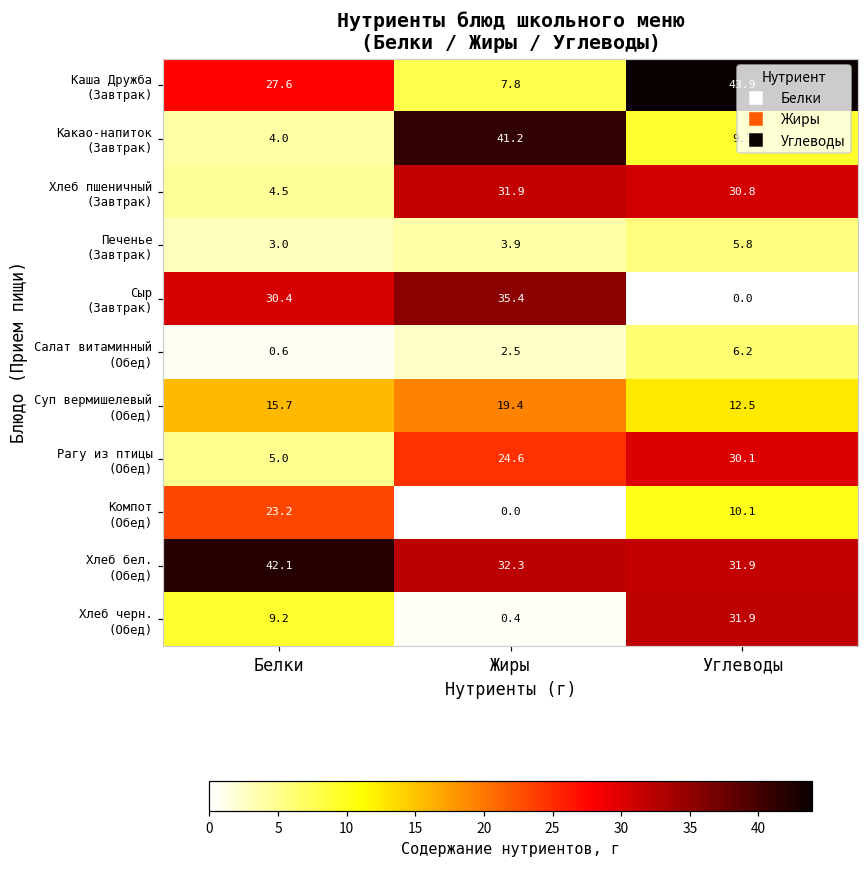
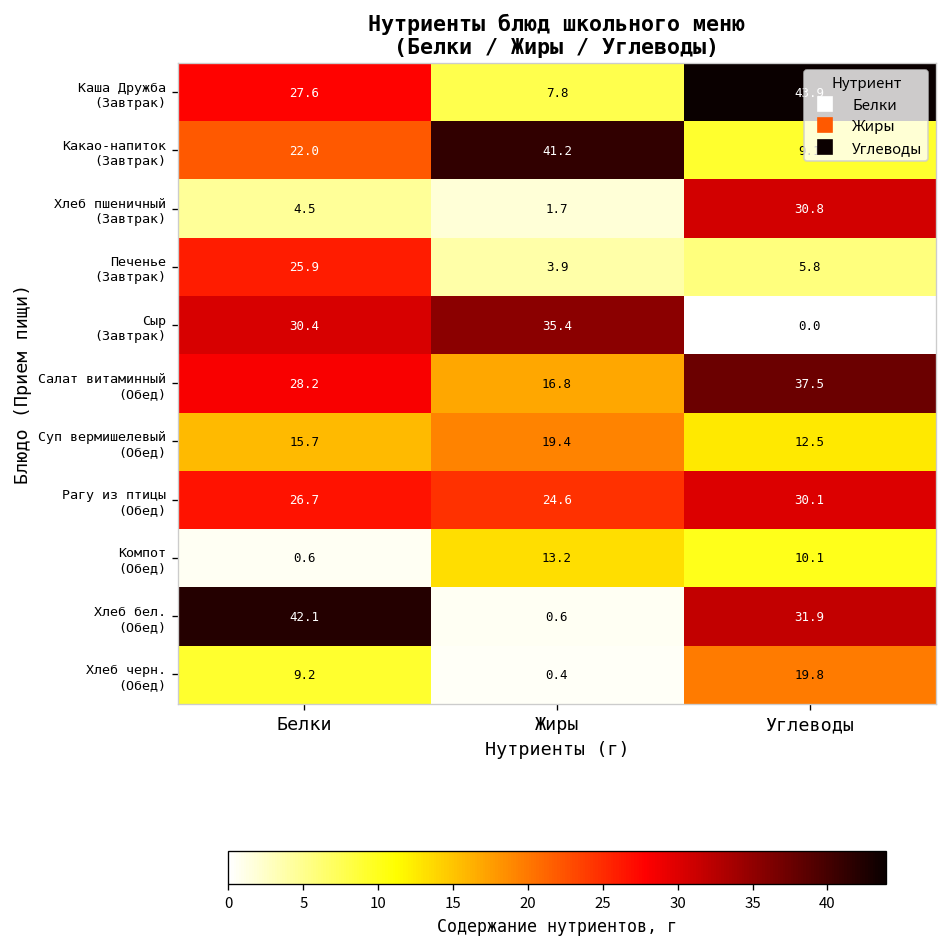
  {
    "Каша Дружба (Завтрак)": {
      "Белки": 27.6,
      "Жиры": 7.8
    },
    "Какао-напиток (Завтрак)": {
-     "Белки": 4.0,
+     "Белки": 22.0,
      "Жиры": 41.2
    },
    "Хлеб пшеничный (Завтрак)": {
      "Белки": 4.5,
-     "Жиры": 31.9,
+     "Жиры": 1.7,
      "Углеводы": 30.8
    },
    "Печенье (Завтрак)": {
-     "Белки": 3.0,
+     "Белки": 25.9,
      "Жиры": 3.9,
      "Углеводы": 5.8
    },
    "Сыр (Завтрак)": {
      "Белки": 30.4,
      "Жиры": 35.4,
      "Углеводы": 0.0
    },
    "Салат витаминный (Обед)": {
-     "Белки": 0.6,
-     "Жиры": 2.5,
-     "Углеводы": 6.2
+     "Белки": 28.2,
+     "Жиры": 16.8,
+     "Углеводы": 37.5
    },
    "Суп вермишелевый (Обед)": {
      "Белки": 15.7,
      "Жиры": 19.4,
      "Углеводы": 12.5
    },
    "Рагу из птицы (Обед)": {
-     "Белки": 5.0,
+     "Белки": 26.7,
      "Жиры": 24.6,
      "Углеводы": 30.1
    },
    "Компот (Обед)": {
-     "Белки": 23.2,
-     "Жиры": 0.0,
+     "Белки": 0.6,
+     "Жиры": 13.2,
      "Углеводы": 10.1
    },
    "Хлеб бел. (Обед)": {
      "Белки": 42.1,
-     "Жиры": 32.3,
+     "Жиры": 0.6,
      "Углеводы": 31.9
    },
    "Хлеб черн. (Обед)": {
      "Белки": 9.2,
      "Жиры": 0.4,
-     "Углеводы": 31.9
+     "Углеводы": 19.8
    }
  }
